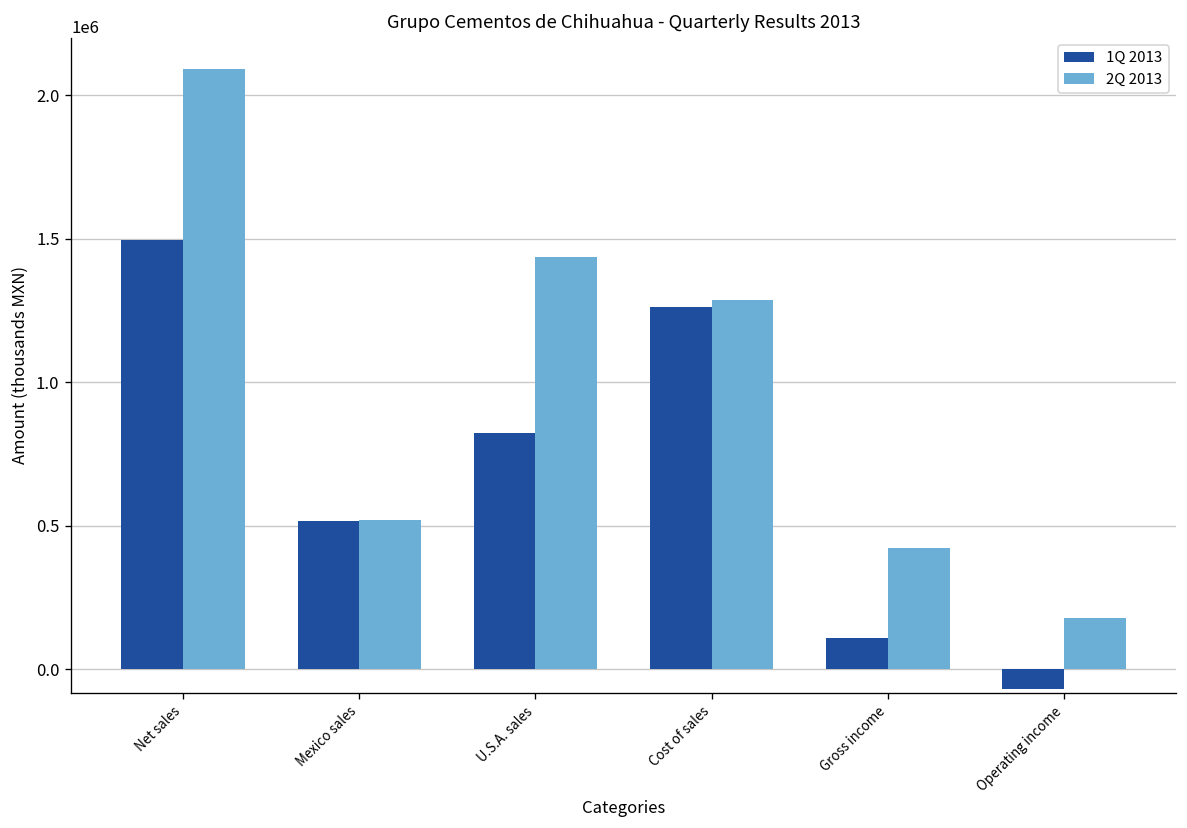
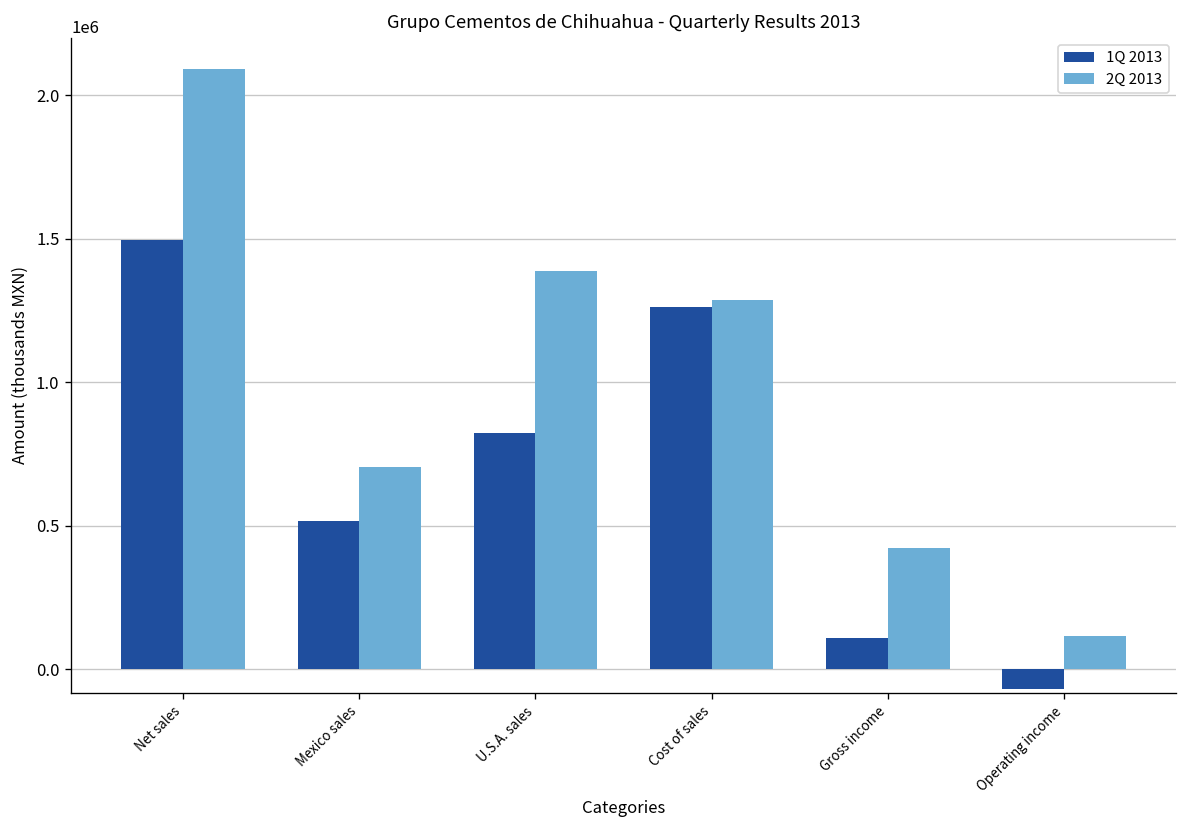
  {
    "1Q 2013": {
      "Net sales": 1500000,
      "Mexico sales": 520000,
      "U.S.A. sales": 820000,
      "Cost of sales": 1260000,
      "Gross income": 110000,
      "Operating income": -70000
    },
    "2Q 2013": {
      "Net sales": 2090000,
-     "Mexico sales": 520000,
-     "U.S.A. sales": 1440000,
+     "Mexico sales": 710000,
+     "U.S.A. sales": 1390000,
      "Cost of sales": 1290000,
      "Gross income": 420000,
-     "Operating income": 180000
+     "Operating income": 120000
    }
  }
